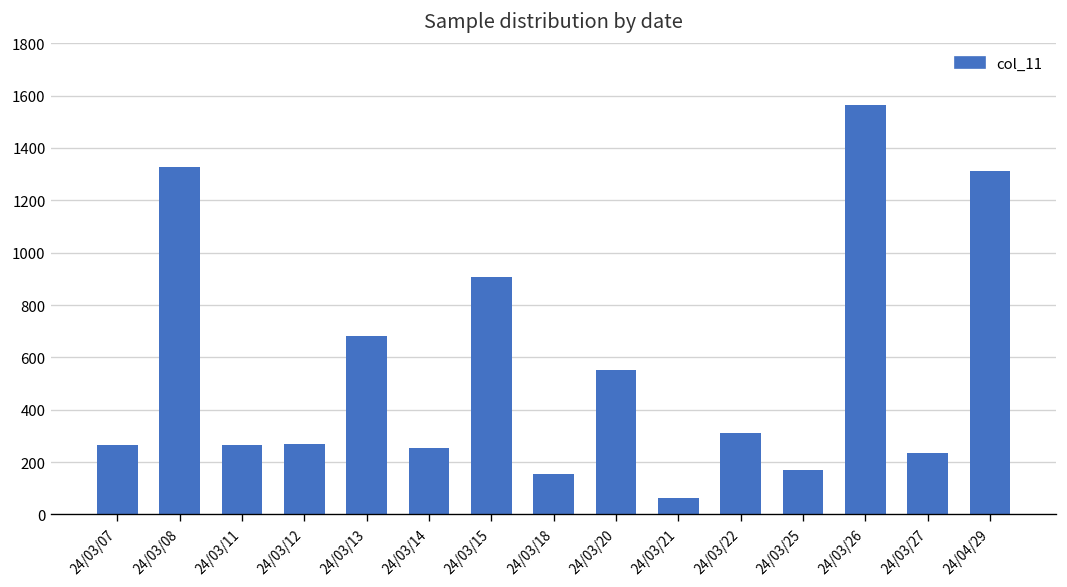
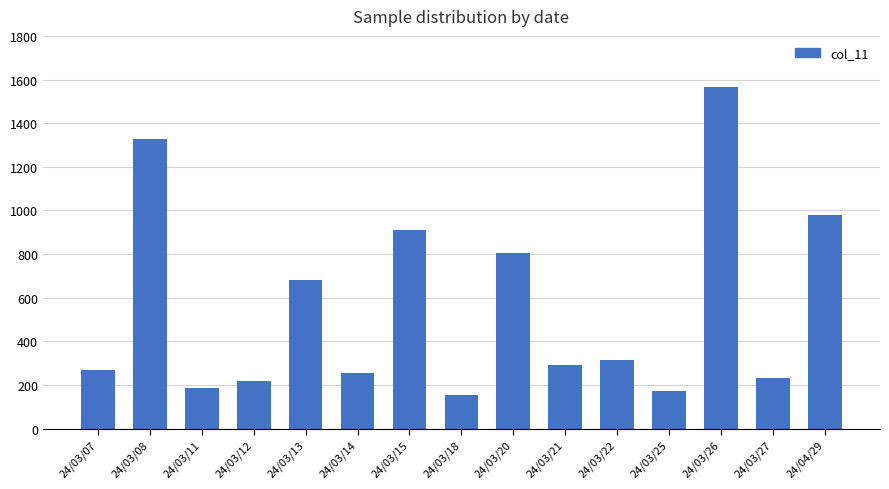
  {
    "24/03/07": 270,
    "24/03/08": 1330,
-   "24/03/11": 260,
-   "24/03/12": 270,
+   "24/03/11": 180,
+   "24/03/12": 220,
    "24/03/13": 680,
    "24/03/14": 260,
    "24/03/15": 910,
    "24/03/18": 160,
-   "24/03/20": 550,
-   "24/03/21": 60,
+   "24/03/20": 800,
+   "24/03/21": 290,
    "24/03/22": 310,
    "24/03/25": 170,
    "24/03/26": 1570,
    "24/03/27": 230,
-   "24/04/29": 1310
+   "24/04/29": 980
  }
